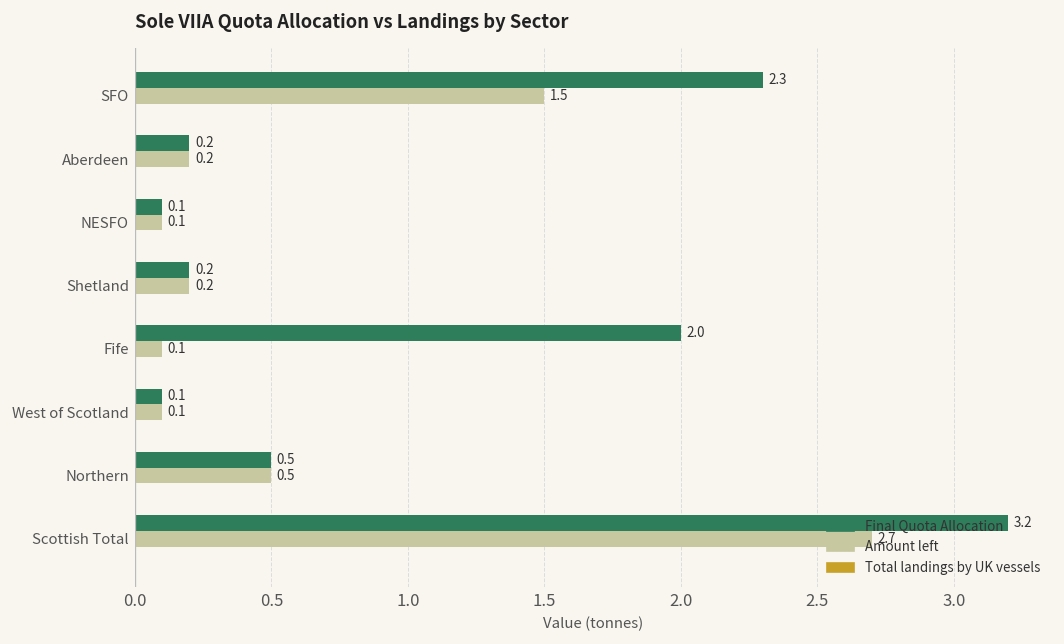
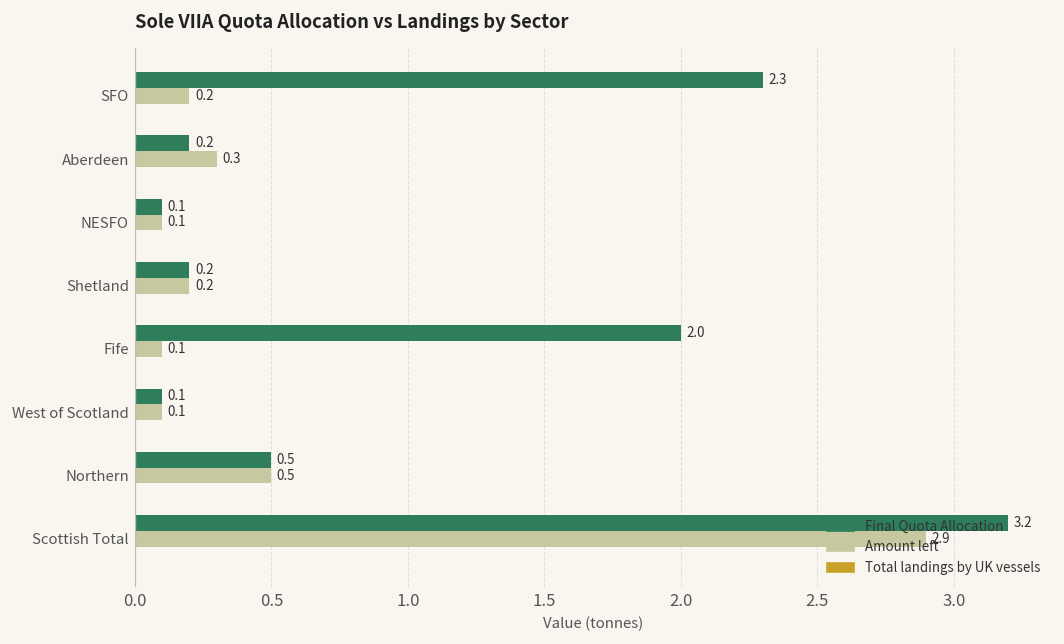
  {
    "Final Quota Allocation": {
      "SFO": 2.3,
      "Aberdeen": 0.2,
      "NESFO": 0.1,
      "Shetland": 0.2,
      "Fife": 2.0,
      "West of Scotland": 0.1,
      "Northern": 0.5,
      "Scottish Total": 3.2
    },
    "Amount left": {
-     "SFO": 1.5,
-     "Aberdeen": 0.2,
+     "SFO": 0.2,
+     "Aberdeen": 0.3,
      "NESFO": 0.1,
      "Shetland": 0.2,
      "Fife": 0.1,
      "West of Scotland": 0.1,
      "Northern": 0.5,
-     "Scottish Total": 2.7
+     "Scottish Total": 2.9
    },
    "Total landings by UK vessels": {
      "SFO": 0.00,
      "Aberdeen": 0.00,
      "NESFO": 0.00,
      "Shetland": 0.00,
      "Fife": 0.00,
      "West of Scotland": 0.00,
      "Northern": 0.00,
      "Scottish Total": 0.00
    }
  }
